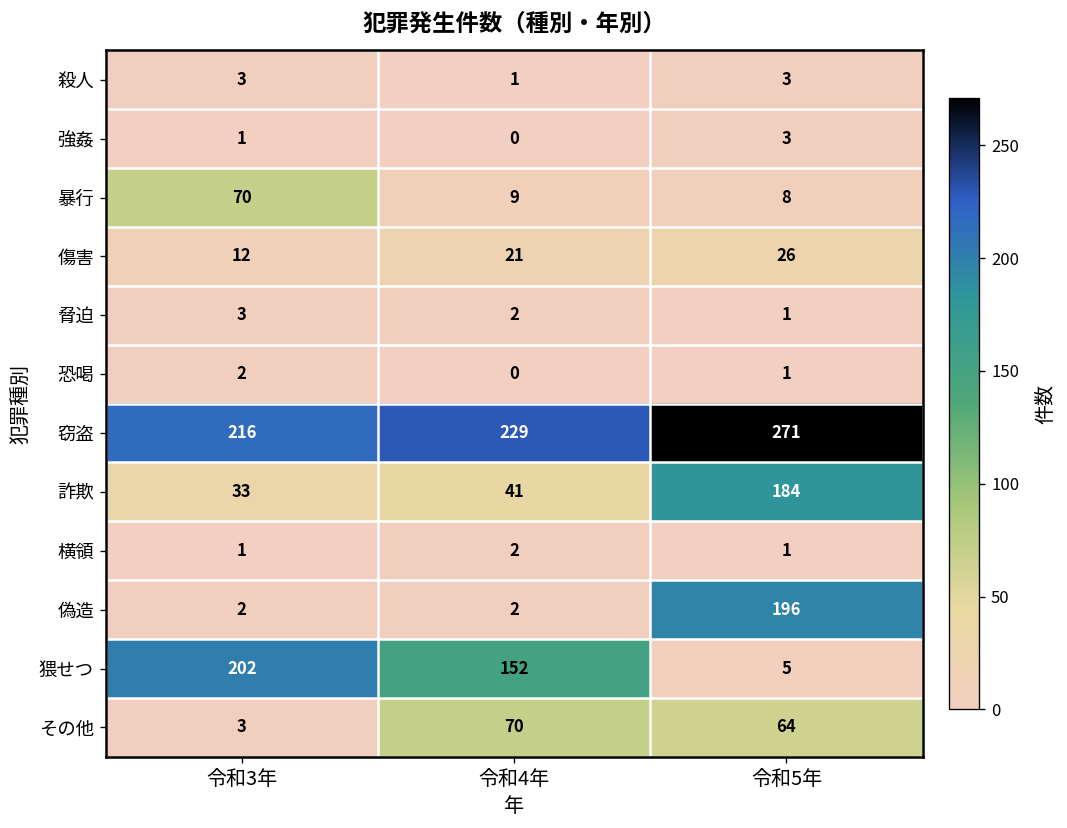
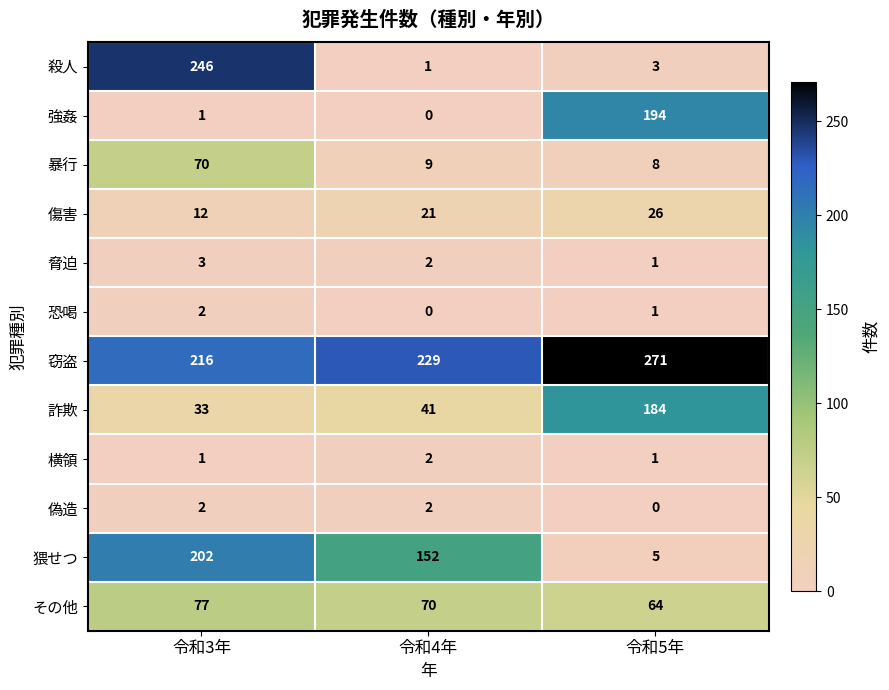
  {
    "殺人": {
-     "令和3年": 3,
+     "令和3年": 246,
      "令和4年": 1,
      "令和5年": 3
    },
    "強姦": {
      "令和3年": 1,
      "令和4年": 0,
-     "令和5年": 3
+     "令和5年": 194
    },
    "暴行": {
      "令和3年": 70,
      "令和4年": 9,
      "令和5年": 8
    },
    "傷害": {
      "令和3年": 12,
      "令和4年": 21,
      "令和5年": 26
    },
    "脅迫": {
      "令和3年": 3,
      "令和4年": 2,
      "令和5年": 1
    },
    "恐喝": {
      "令和3年": 2,
      "令和4年": 0,
      "令和5年": 1
    },
    "窃盗": {
      "令和3年": 216,
      "令和4年": 229,
      "令和5年": 271
    },
    "詐欺": {
      "令和3年": 33,
      "令和4年": 41,
      "令和5年": 184
    },
    "横領": {
      "令和3年": 1,
      "令和4年": 2,
      "令和5年": 1
    },
    "偽造": {
      "令和3年": 2,
      "令和4年": 2,
-     "令和5年": 196
+     "令和5年": 0
    },
    "猥せつ": {
      "令和3年": 202,
      "令和4年": 152,
      "令和5年": 5
    },
    "その他": {
-     "令和3年": 3,
+     "令和3年": 77,
      "令和4年": 70,
      "令和5年": 64
    }
  }
